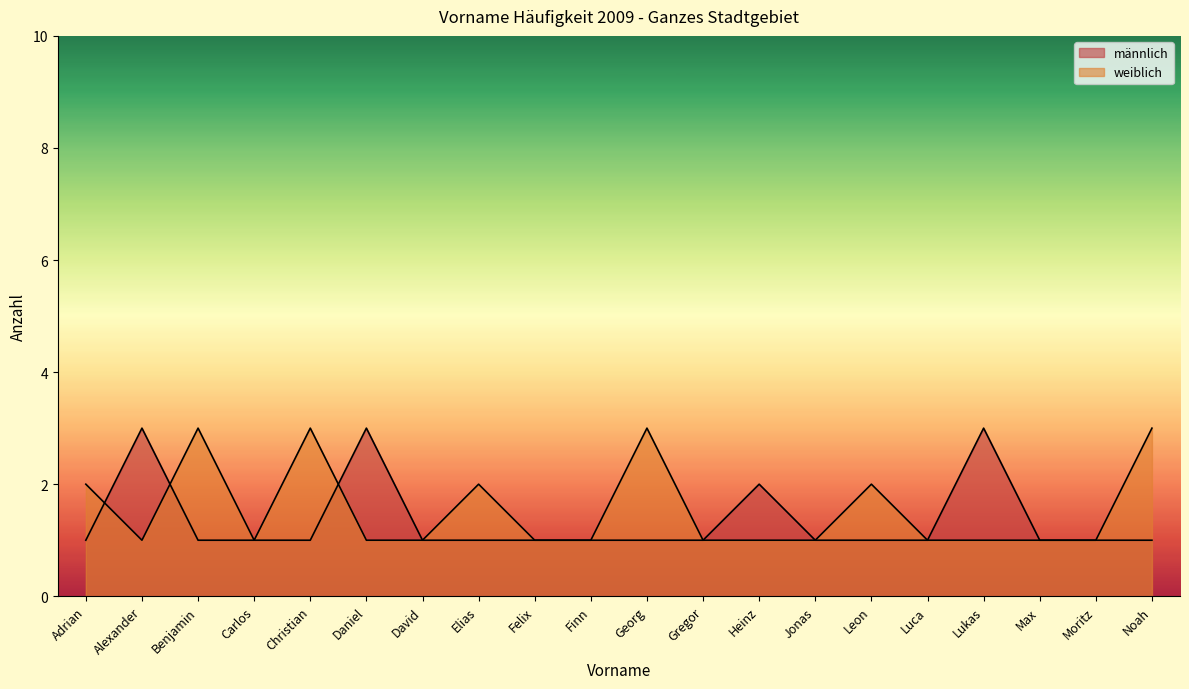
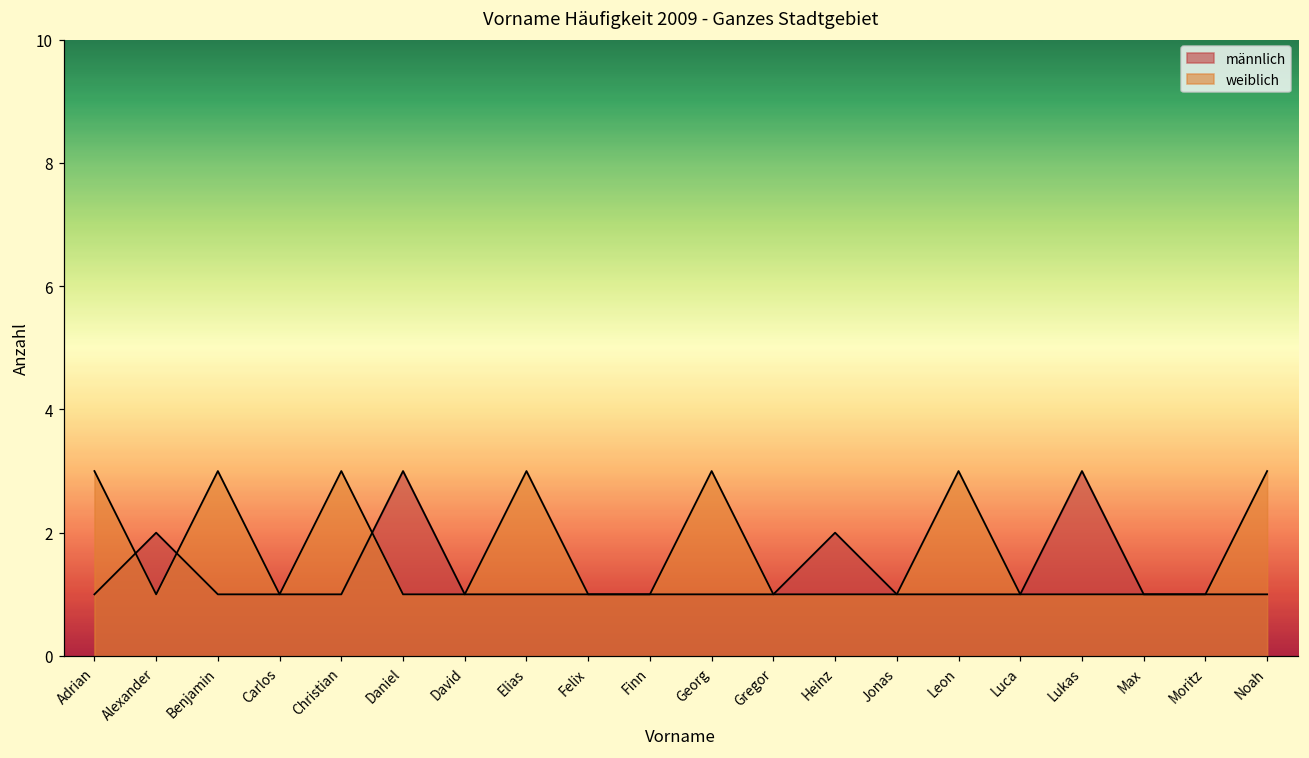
  {
    "männlich": {
      "Adrian": 1,
-     "Alexander": 3,
+     "Alexander": 2,
      "Benjamin": 1,
      "Christian": 1,
      "Daniel": 3,
      "Elias": 1,
      "Georg": 1,
      "Heinz": 2,
      "Leon": 1,
      "Lukas": 3,
      "Noah": 1
    },
    "weiblich": {
-     "Adrian": 2,
+     "Adrian": 3,
      "Alexander": 1,
      "Benjamin": 3,
      "Christian": 3,
      "Daniel": 1,
-     "Elias": 2,
+     "Elias": 3,
      "Georg": 3,
      "Heinz": 1,
-     "Leon": 2,
+     "Leon": 3,
      "Lukas": 1,
      "Noah": 3
    }
  }
